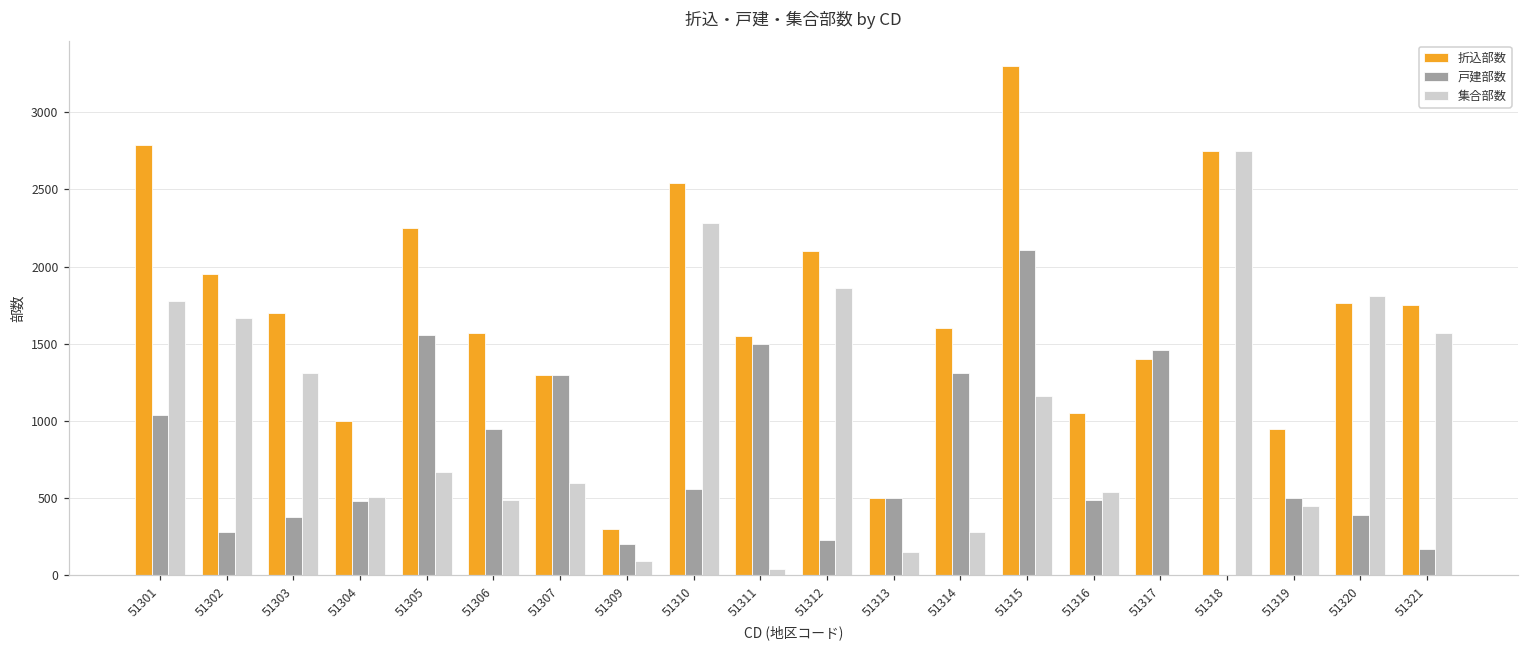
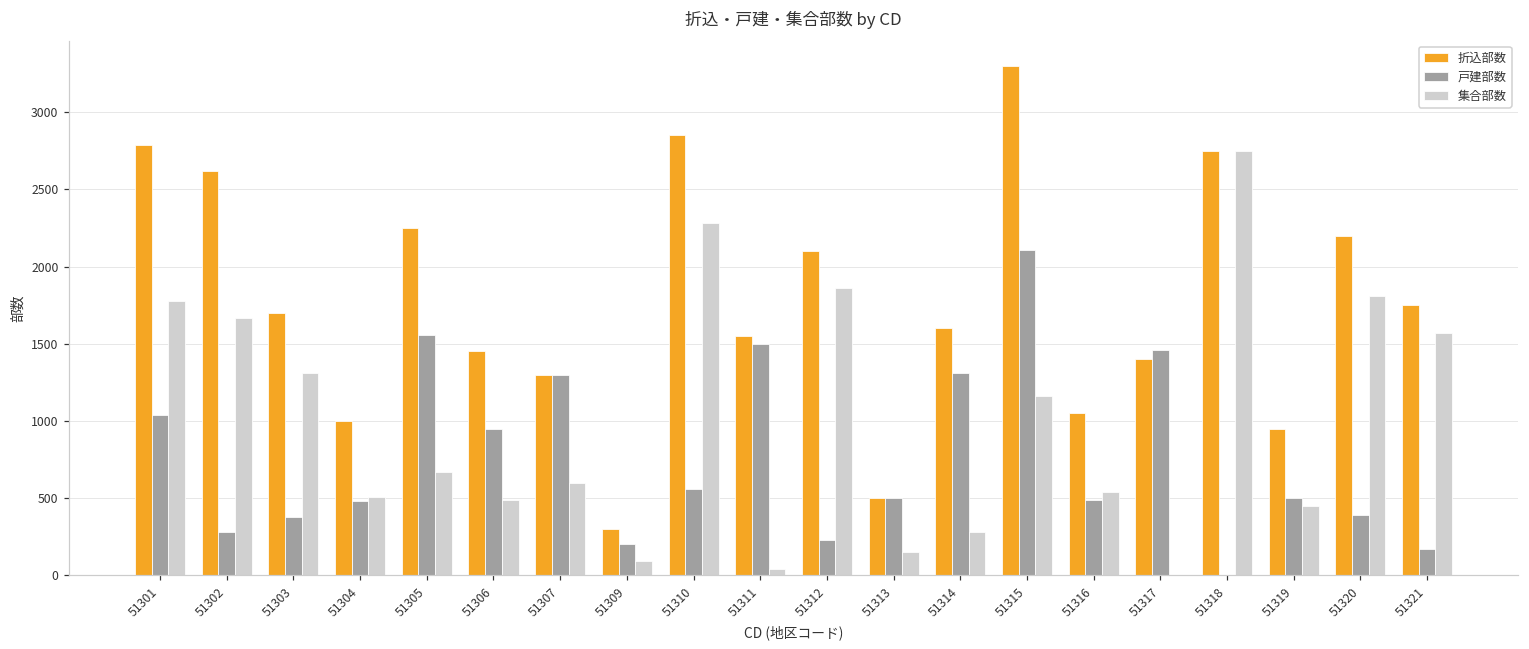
  {
    "折込部数": {
      "51301": 2790,
-     "51302": 1950,
+     "51302": 2620,
      "51303": 1700,
      "51304": 1000,
      "51305": 2250,
-     "51306": 1570,
+     "51306": 1450,
      "51307": 1300,
      "51309": 300,
-     "51310": 2540,
+     "51310": 2850,
      "51311": 1550,
      "51312": 2100,
      "51313": 500,
      "51314": 1600,
      "51315": 3300,
      "51316": 1050,
      "51317": 1400,
      "51318": 2750,
      "51319": 950,
-     "51320": 1770,
+     "51320": 2200,
      "51321": 1750
    },
    "戸建部数": {
      "51301": 1040,
      "51302": 280,
      "51303": 380,
      "51304": 480,
      "51305": 1560,
      "51306": 950,
      "51307": 1300,
      "51309": 200,
      "51310": 560,
      "51311": 1500,
      "51312": 230,
      "51313": 500,
      "51314": 1310,
      "51315": 2110,
      "51316": 490,
      "51317": 1460,
      "51318": 0,
      "51319": 500,
      "51320": 390,
      "51321": 170
    },
    "集合部数": {
      "51301": 1780,
      "51302": 1670,
      "51303": 1310,
      "51304": 510,
      "51305": 670,
      "51306": 490,
      "51307": 600,
      "51309": 90,
      "51310": 2280,
      "51311": 40,
      "51312": 1860,
      "51313": 150,
      "51314": 280,
      "51315": 1160,
      "51316": 540,
      "51317": 0,
      "51318": 2750,
      "51319": 450,
      "51320": 1810,
      "51321": 1570
    }
  }
